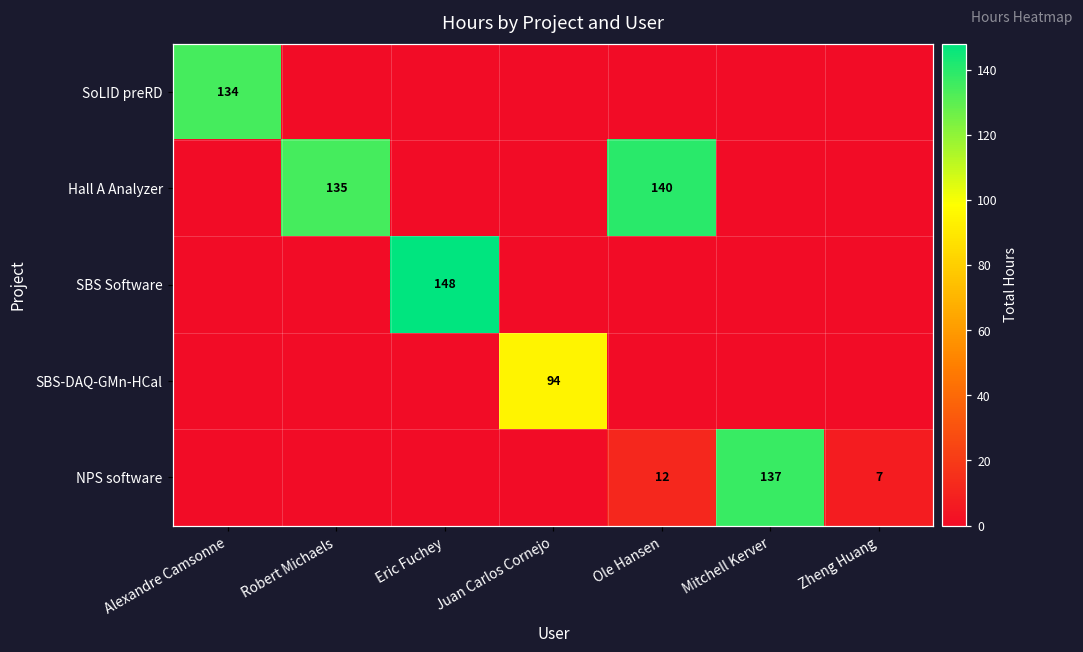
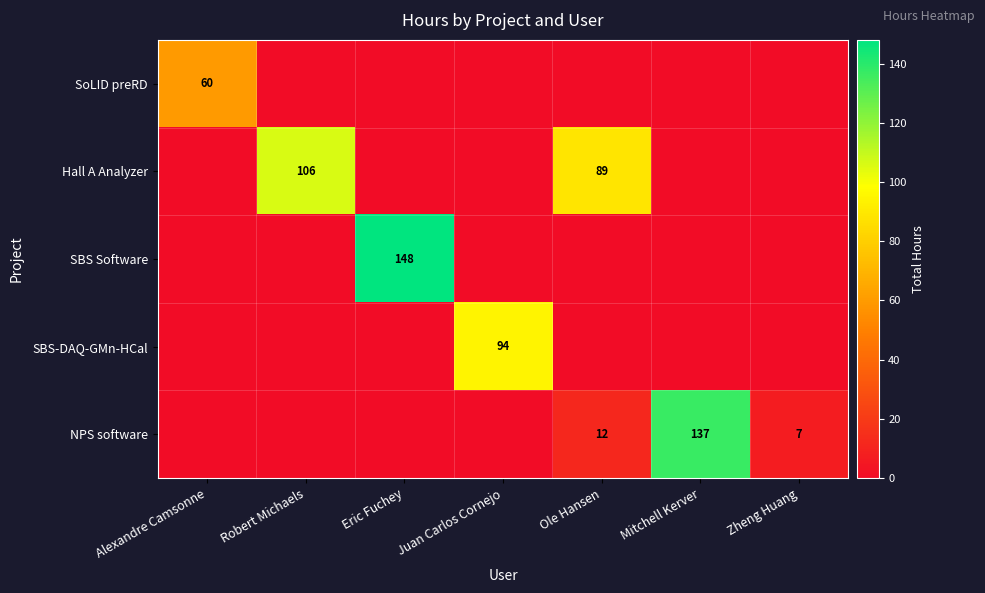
  {
    "SoLID preRD": {
-     "Alexandre Camsonne": 134
+     "Alexandre Camsonne": 60
    },
    "Hall A Analyzer": {
-     "Robert Michaels": 135,
-     "Ole Hansen": 140
+     "Robert Michaels": 106,
+     "Ole Hansen": 89
    },
    "SBS Software": {
      "Eric Fuchey": 148
    },
    "SBS-DAQ-GMn-HCal": {
      "Juan Carlos Cornejo": 94
    },
    "NPS software": {
      "Ole Hansen": 12,
      "Mitchell Kerver": 137,
      "Zheng Huang": 7
    }
  }
